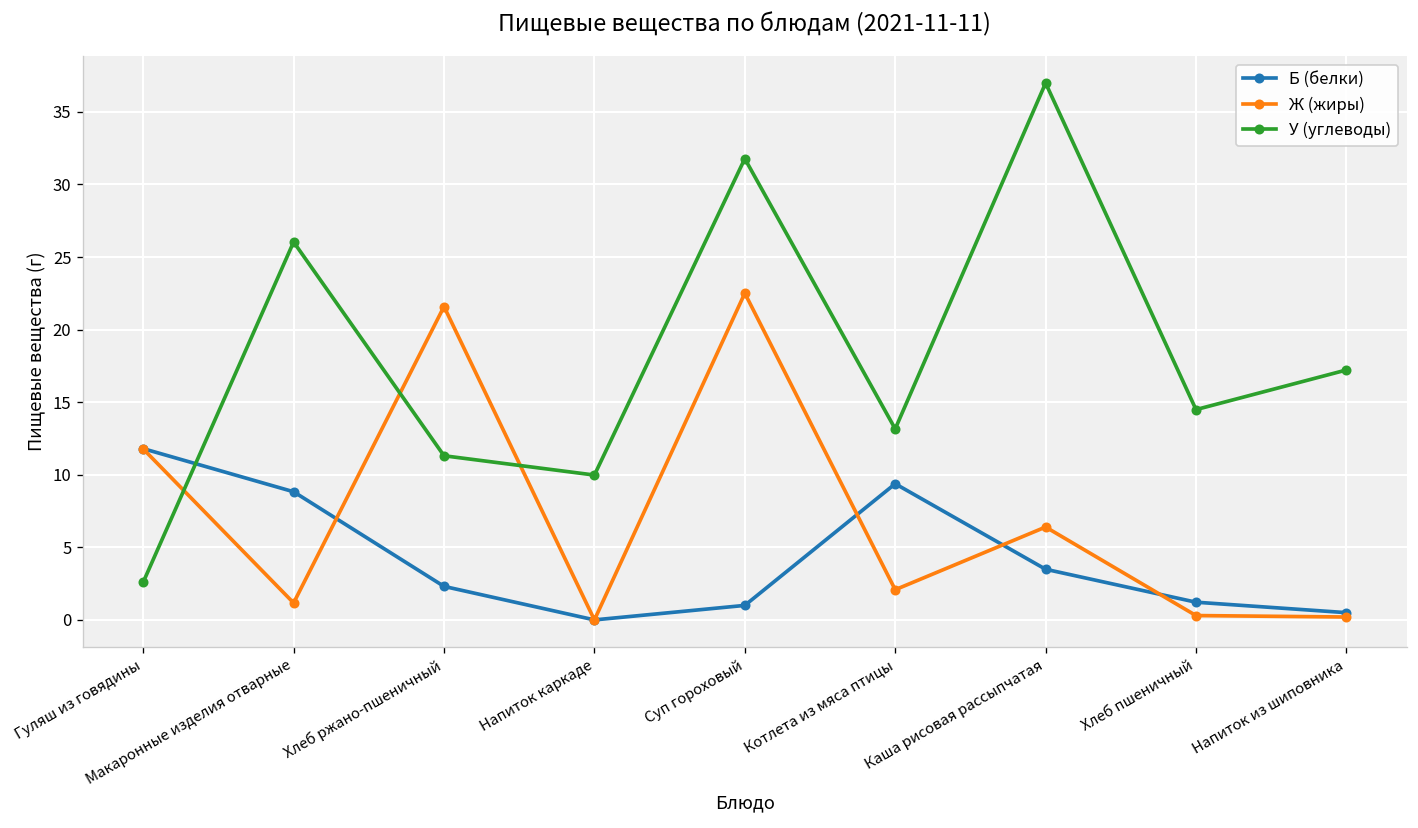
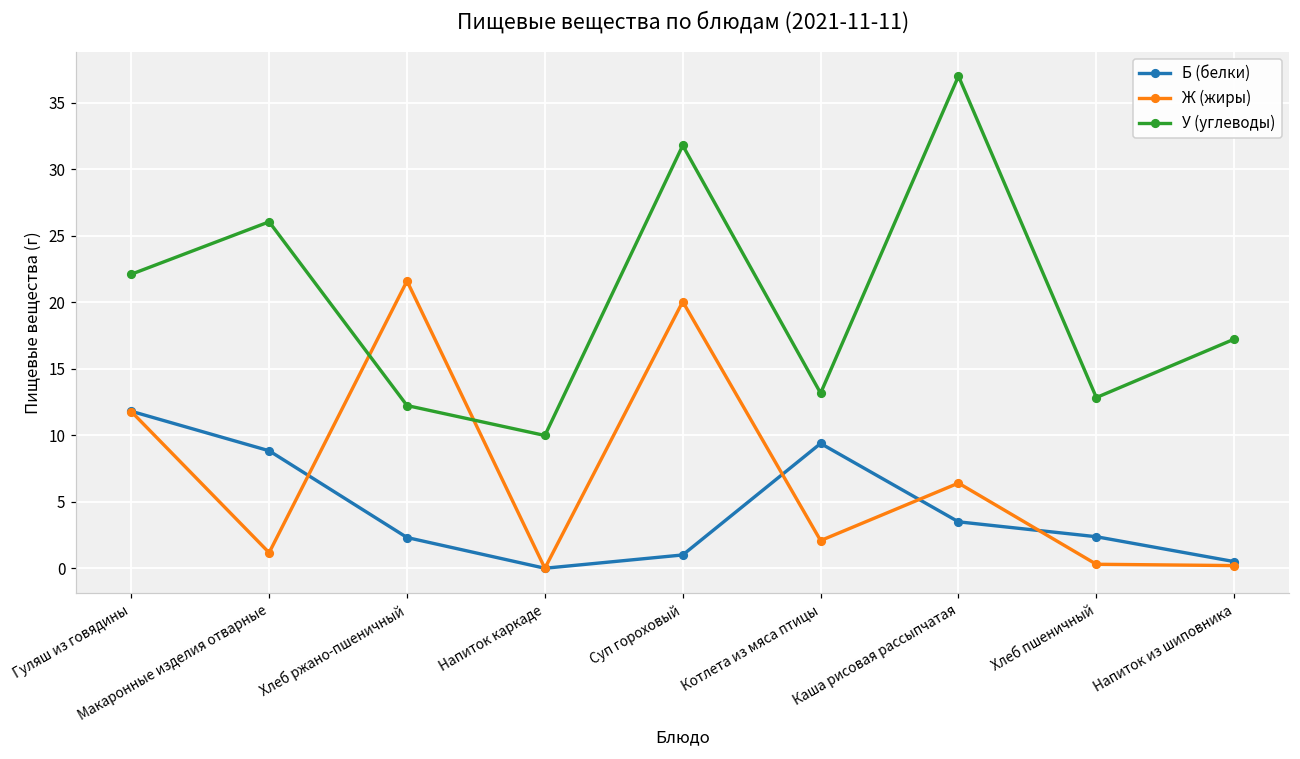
  {
    "Б (белки)": {
      "Макаронные изделия отварные": 8.8,
      "Хлеб ржано-пшеничный": 2.3,
      "Суп гороховый": 1.0,
      "Котлета из мяса птицы": 9.4,
      "Каша рисовая рассыпчатая": 3.5,
-     "Хлеб пшеничный": 1.2,
+     "Хлеб пшеничный": 2.4,
      "Напиток из шиповника": 0.5
    },
    "Ж (жиры)": {
      "Макаронные изделия отварные": 1.2,
      "Хлеб ржано-пшеничный": 21.6,
-     "Суп гороховый": 22.5,
+     "Суп гороховый": 20.0,
      "Котлета из мяса птицы": 2.1,
      "Каша рисовая рассыпчатая": 6.4,
      "Хлеб пшеничный": 0.3,
      "Напиток из шиповника": 0.2
    },
    "У (углеводы)": {
-     "Гуляш из говядины": 2.6,
+     "Гуляш из говядины": 22.1,
      "Макаронные изделия отварные": 26.0,
-     "Хлеб ржано-пшеничный": 11.3,
+     "Хлеб ржано-пшеничный": 12.2,
      "Напиток каркаде": 10.0,
      "Суп гороховый": 31.8,
      "Котлета из мяса птицы": 13.2,
      "Каша рисовая рассыпчатая": 37.0,
-     "Хлеб пшеничный": 14.5,
+     "Хлеб пшеничный": 12.8,
      "Напиток из шиповника": 17.2
    }
  }
